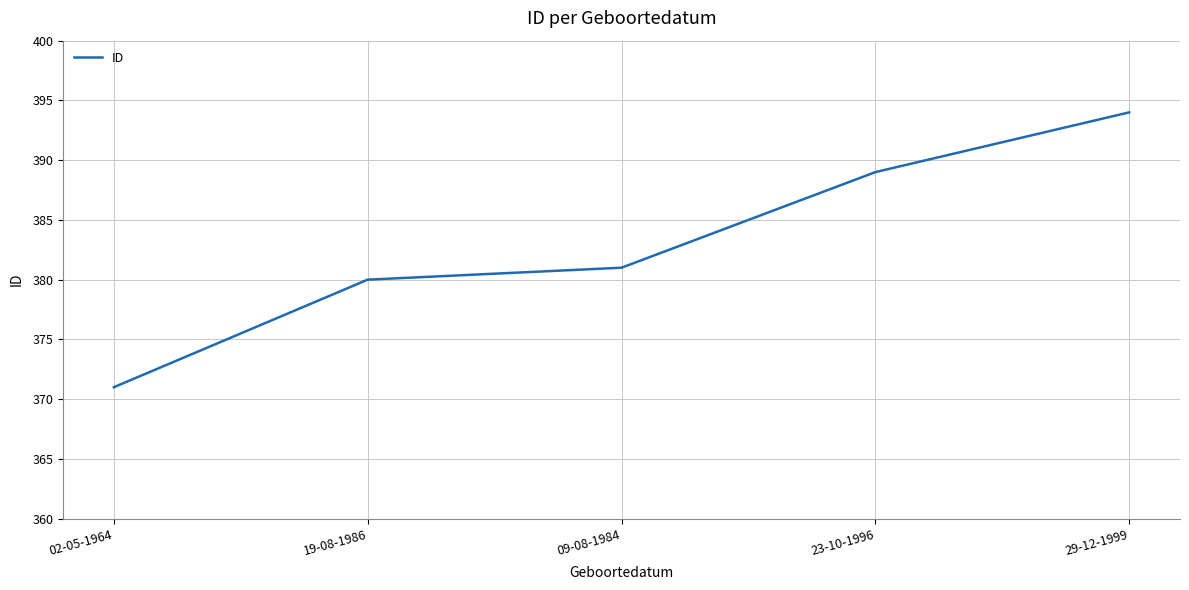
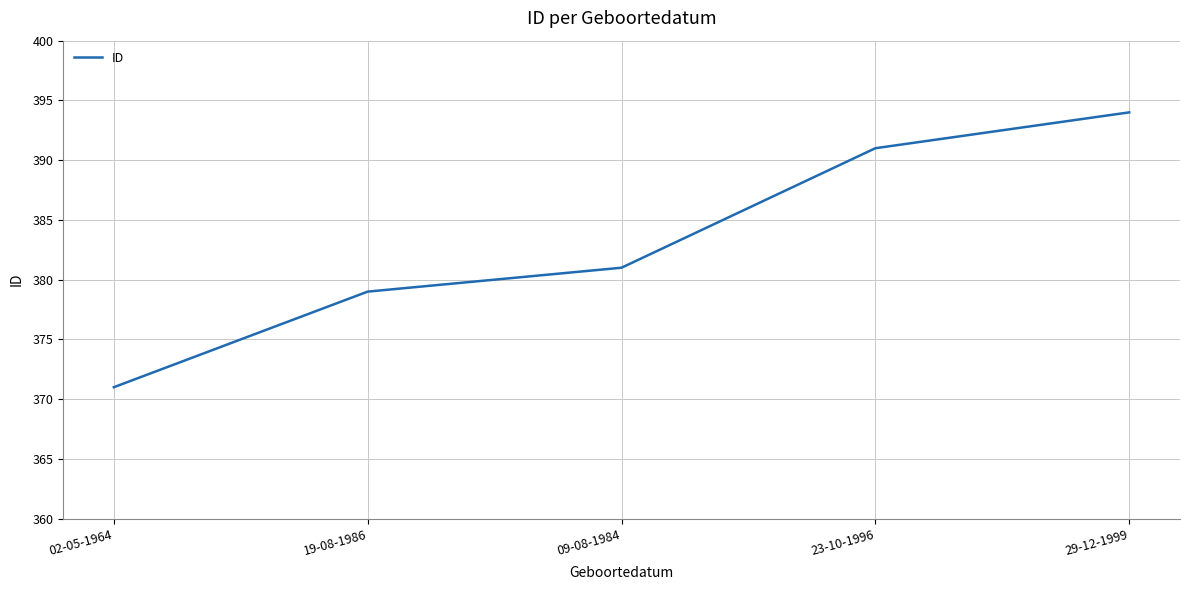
  {
    "02-05-1964": 371,
-   "19-08-1986": 380,
+   "19-08-1986": 379,
    "09-08-1984": 381,
-   "23-10-1996": 389,
+   "23-10-1996": 391,
    "29-12-1999": 394
  }
